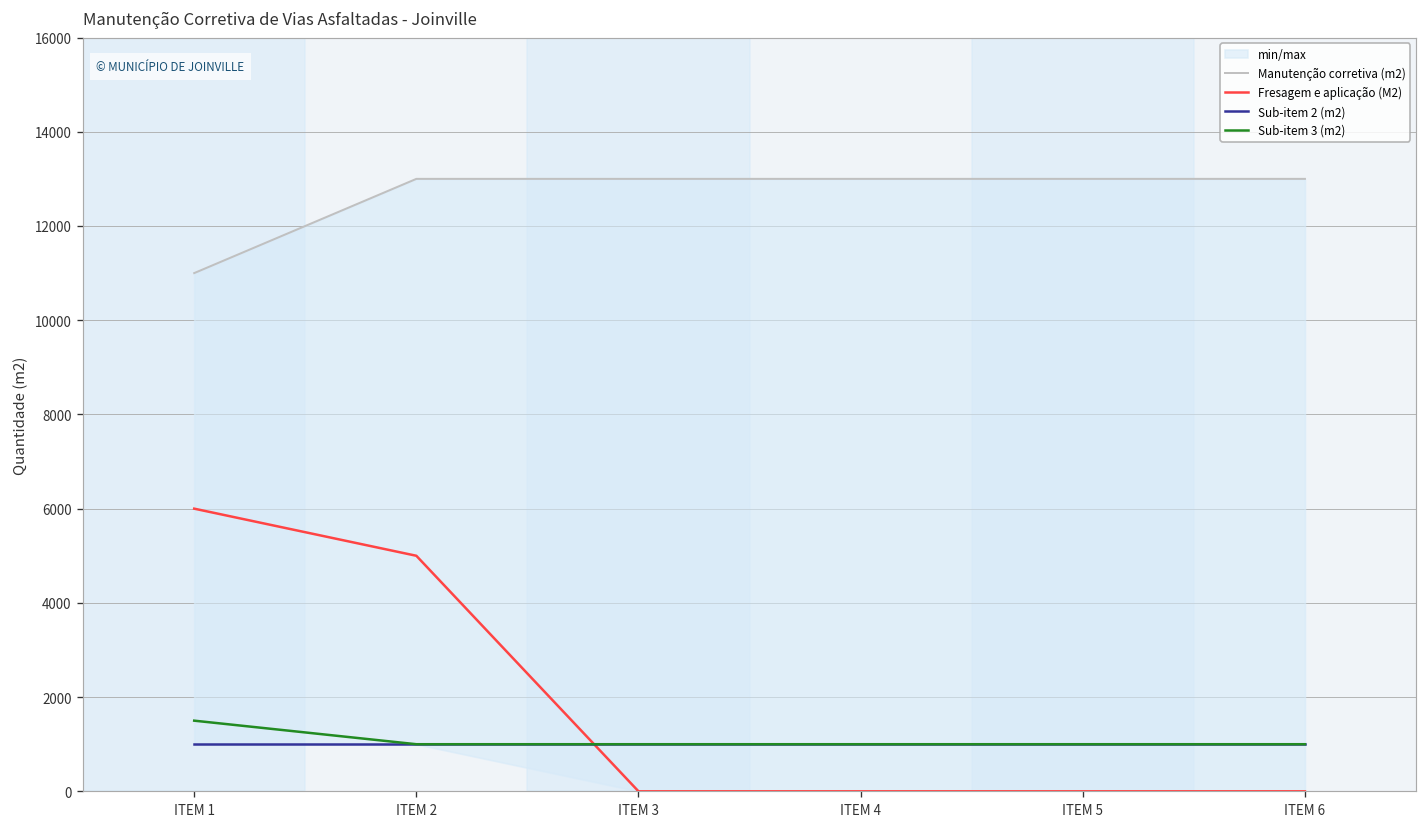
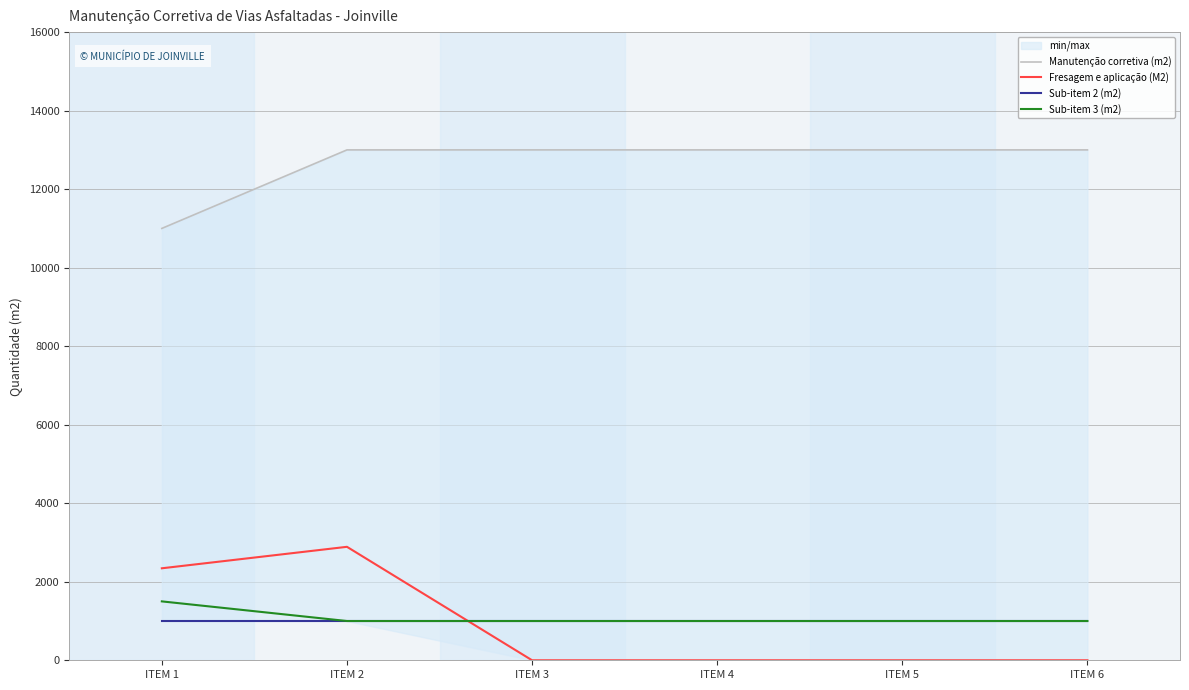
  {
    "min/max": {
      "ITEM 1": 11000,
      "ITEM 2": 13000,
      "ITEM 3": 13000,
      "ITEM 4": 13000,
      "ITEM 5": 13000,
      "ITEM 6": 13000
    },
    "Fresagem e aplicação (M2)": {
-     "ITEM 1": 6000,
-     "ITEM 2": 5000,
+     "ITEM 1": 2300,
+     "ITEM 2": 2900,
      "ITEM 3": 0,
      "ITEM 4": 0,
      "ITEM 5": 0,
      "ITEM 6": 0
    },
    "Sub-item 2 (m2)": {
      "ITEM 1": 1000
    },
    "Sub-item 3 (m2)": {
      "ITEM 1": 1500
    }
  }
